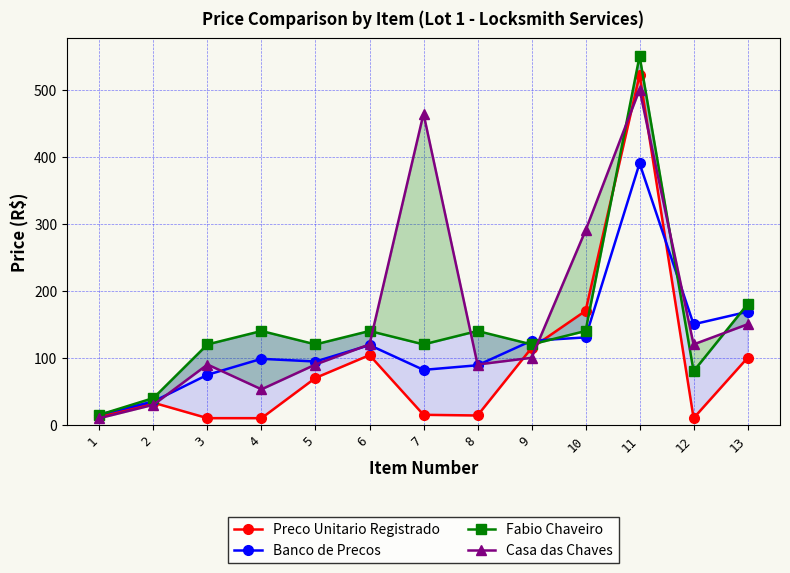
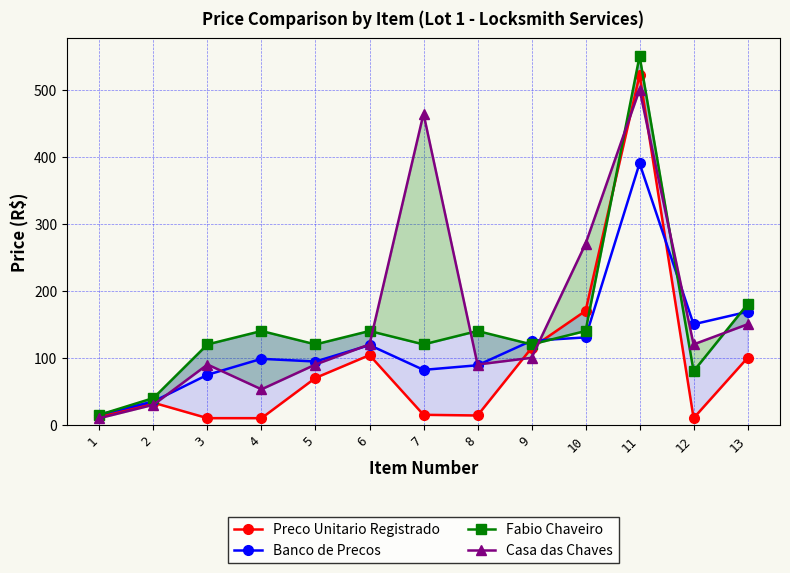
  {
    "Preco Unitario Registrado": {
      "3": 10,
      "4": 10,
      "5": 70,
      "6": 100,
      "7": 20,
      "8": 10,
      "9": 110,
      "11": 520,
      "12": 10,
      "13": 100
    },
    "Casa das Chaves": {
      "3": 90,
      "4": 50,
      "5": 90,
      "9": 100,
-     "10": 290,
+     "10": 270,
      "11": 500,
      "13": 150
    }
  }
